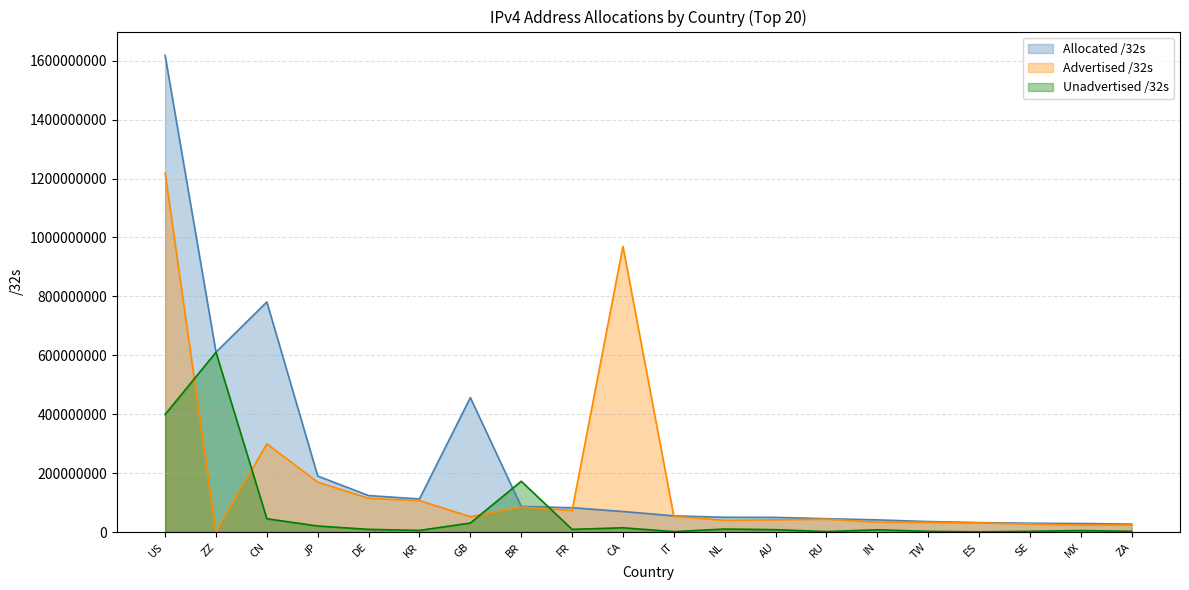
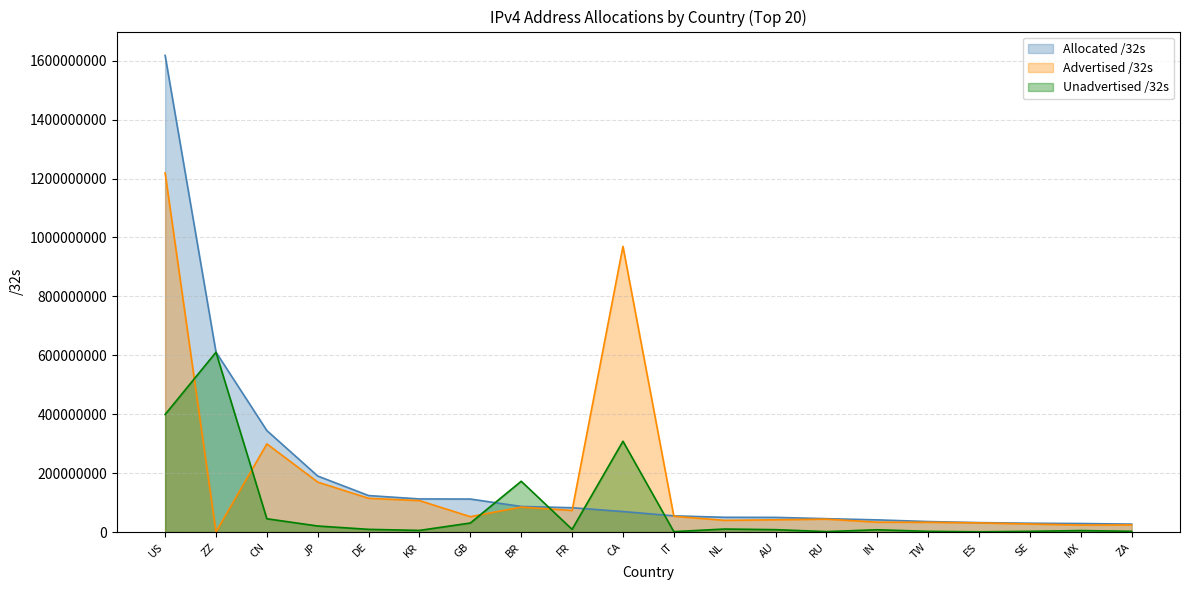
  {
    "Allocated /32s": {
      "US": 1620000000,
-     "CN": 780000000,
+     "CN": 340000000,
      "JP": 190000000,
      "DE": 120000000,
-     "GB": 460000000,
+     "GB": 110000000,
      "FR": 80000000,
      "CA": 70000000,
      "NL": 50000000
    },
    "Advertised /32s": {
      "US": 1220000000,
      "ZZ": 0,
      "CN": 300000000,
      "JP": 170000000,
      "DE": 110000000,
      "GB": 50000000,
      "FR": 70000000,
      "CA": 970000000,
      "NL": 40000000
    },
    "Unadvertised /32s": {
      "US": 400000000,
      "CN": 50000000,
      "JP": 20000000,
      "DE": 10000000,
      "KR": 10000000,
      "GB": 30000000,
      "BR": 170000000,
      "FR": 10000000,
-     "CA": 10000000,
+     "CA": 310000000,
      "IT": 0,
      "NL": 10000000,
      "AU": 10000000,
      "RU": 0,
      "IN": 10000000,
      "TW": 0,
      "ES": 0,
      "SE": 0,
      "MX": 10000000,
      "ZA": 0
    }
  }
